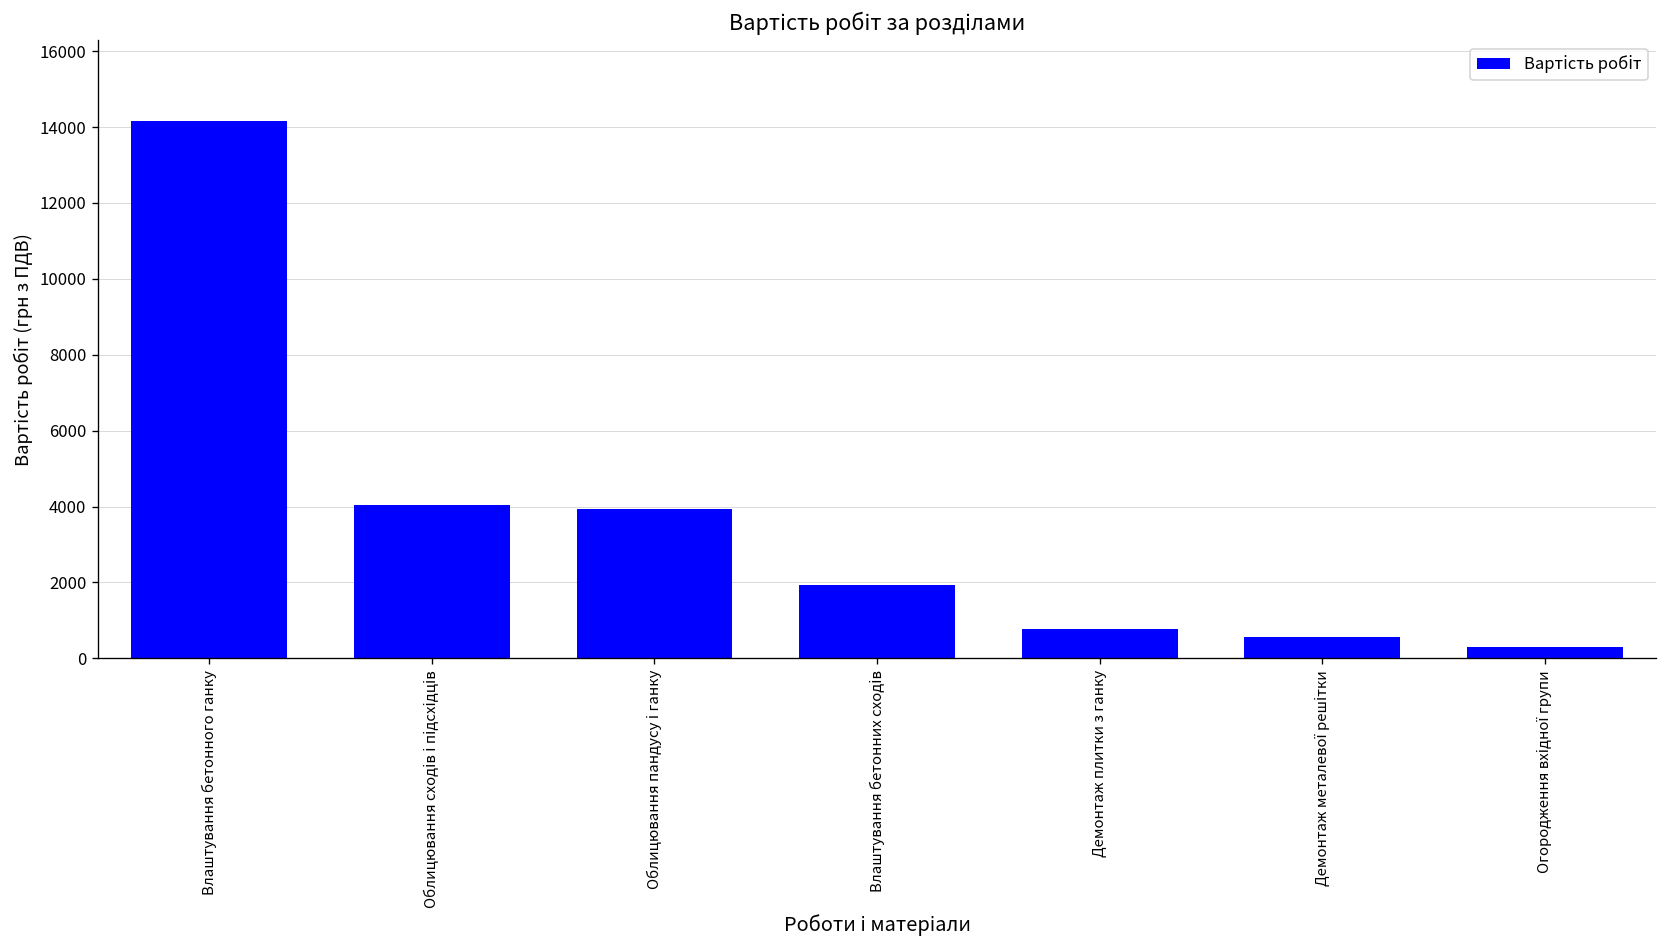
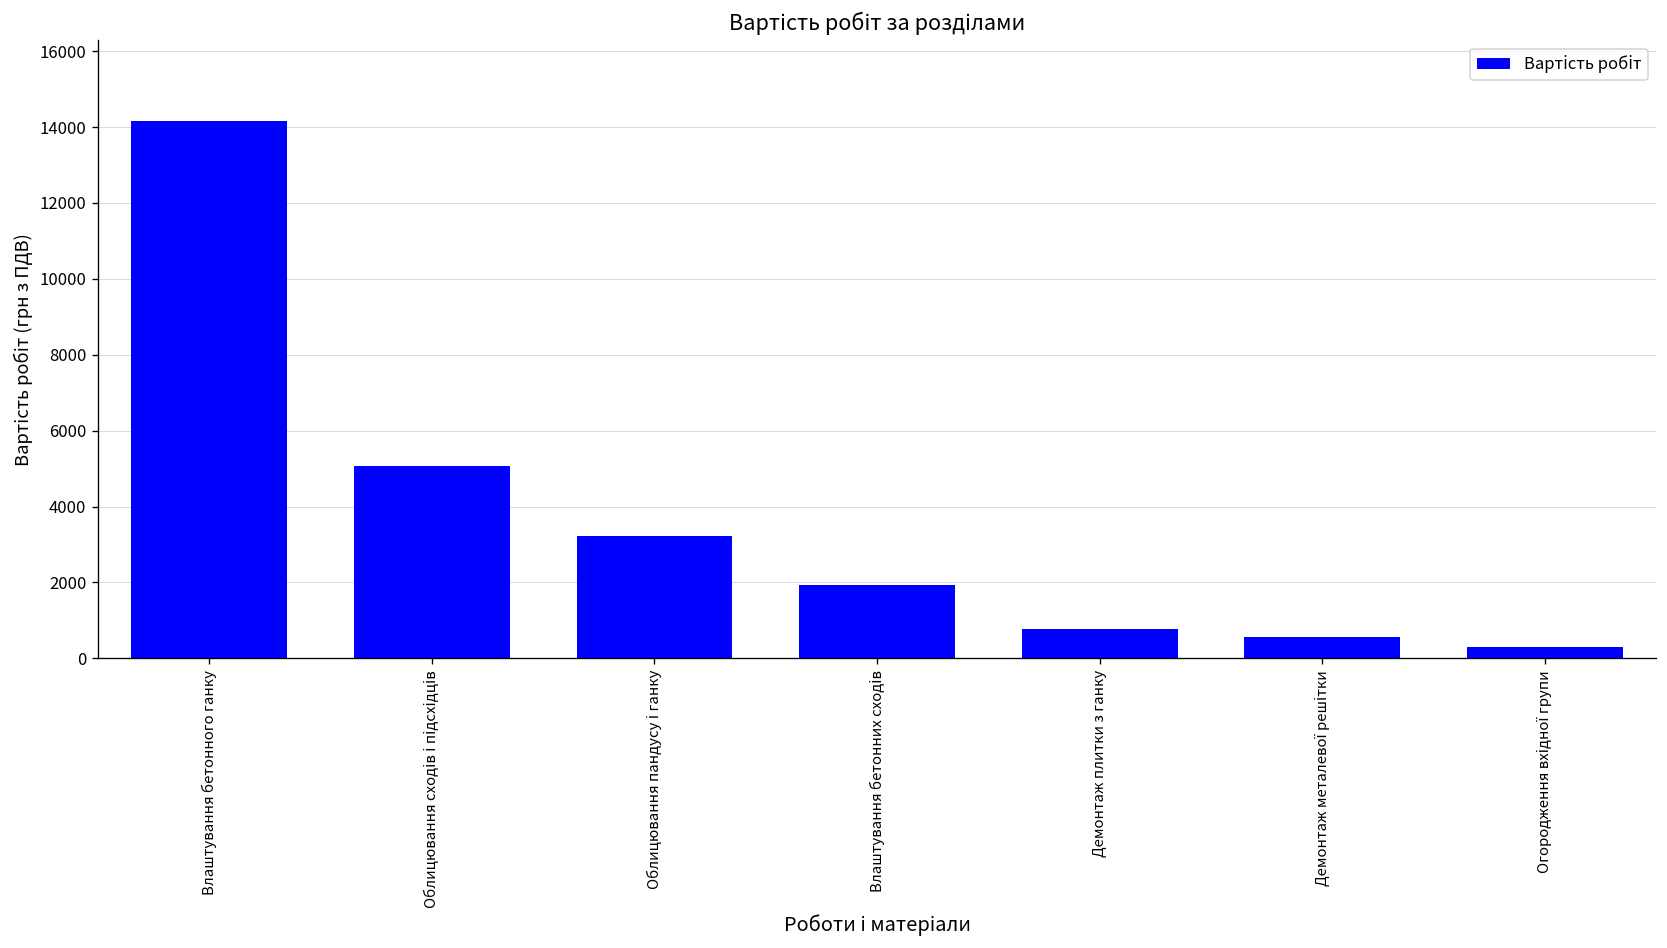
  {
    "Влаштування бетонного ганку": 14200,
-   "Облицювання сходів і підсхідців": 4000,
-   "Облицювання пандусу і ганку": 3900,
+   "Облицювання сходів і підсхідців": 5100,
+   "Облицювання пандусу і ганку": 3200,
    "Влаштування бетонних сходів": 1900,
    "Демонтаж плитки з ганку": 800,
    "Демонтаж металевої решітки": 600,
    "Огородження вхідної групи": 300
  }
